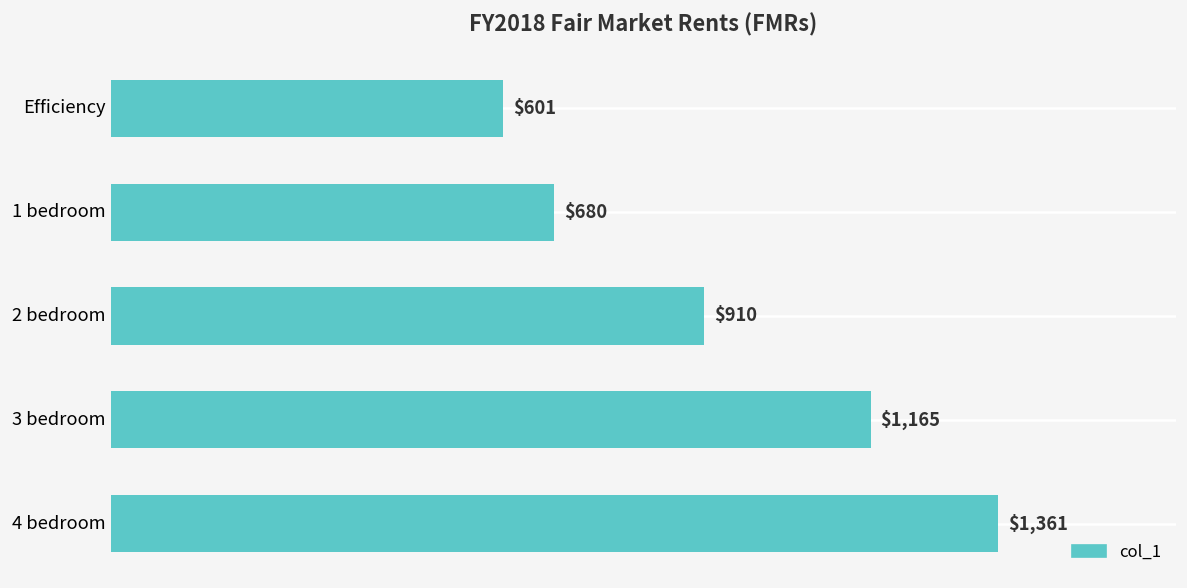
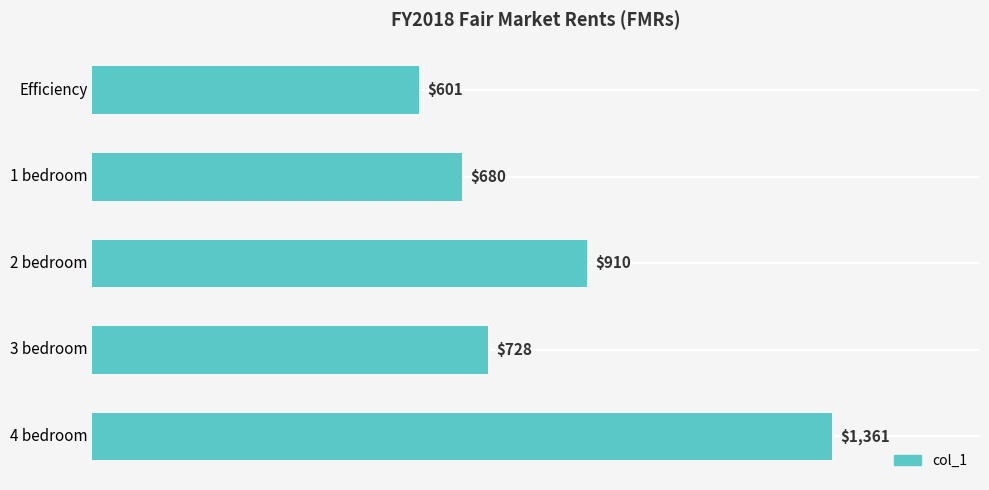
  {
    "Efficiency": "$601",
    "1 bedroom": "$680",
    "2 bedroom": "$910",
-   "3 bedroom": "$1,165",
+   "3 bedroom": "$728",
    "4 bedroom": "$1,361"
  }
